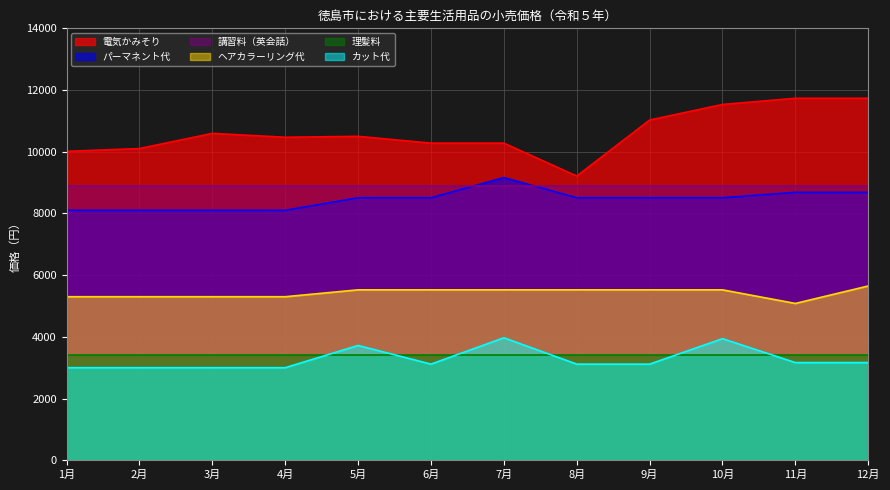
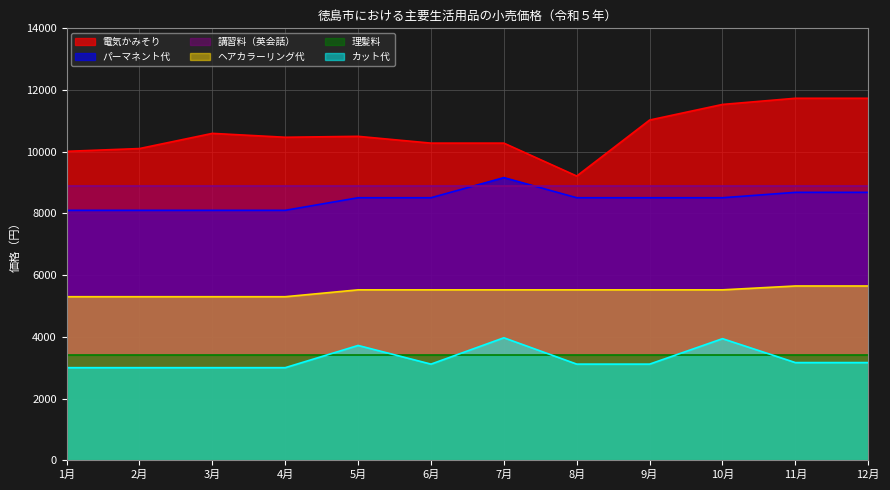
  {
    "電気かみそり": {
      "1月": 10000,
      "2月": 10100,
      "3月": 10600,
      "4月": 10500,
      "5月": 10500,
      "6月": 10300,
      "7月": 10300,
      "8月": 9200,
      "9月": 11000,
      "10月": 11500,
      "11月": 11700,
      "12月": 11700
    },
    "パーマネント代": {
      "1月": 8100,
      "2月": 8100,
      "3月": 8100,
      "4月": 8100,
      "5月": 8500,
      "6月": 8500,
      "7月": 9200,
      "8月": 8500,
      "9月": 8500,
      "10月": 8500,
      "11月": 8700,
      "12月": 8700
    },
    "講習料（英会話）": {
      "1月": 8900,
      "2月": 8900,
      "3月": 8900,
      "4月": 8900,
      "5月": 8900,
      "6月": 8900,
      "7月": 8900,
      "8月": 8900,
      "9月": 8900,
      "10月": 8900,
      "11月": 8900,
      "12月": 8900
    },
    "ヘアカラーリング代": {
      "1月": 5300,
      "2月": 5300,
      "3月": 5300,
      "4月": 5300,
      "5月": 5500,
      "6月": 5500,
      "7月": 5500,
      "8月": 5500,
      "9月": 5500,
      "10月": 5500,
-     "11月": 5100,
+     "11月": 5600,
      "12月": 5600
    },
    "理髪料": {
      "1月": 3400,
      "2月": 3400,
      "3月": 3400,
      "4月": 3400,
      "5月": 3400,
      "6月": 3400,
      "7月": 3400,
      "8月": 3400,
      "9月": 3400,
      "10月": 3400,
      "11月": 3400,
      "12月": 3400
    },
    "カット代": {
      "1月": 3000,
      "2月": 3000,
      "3月": 3000,
      "4月": 3000,
      "5月": 3700,
      "6月": 3100,
      "7月": 4000,
      "8月": 3100,
      "9月": 3100,
      "10月": 3900,
      "11月": 3200,
      "12月": 3200
    }
  }
